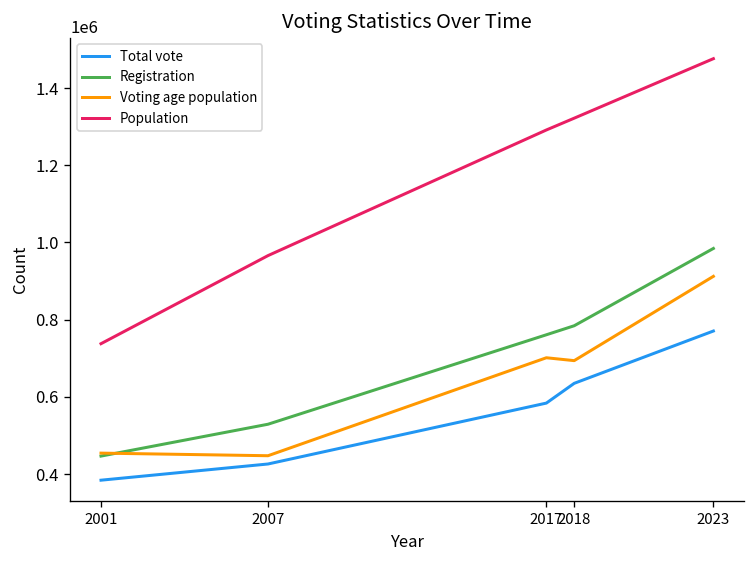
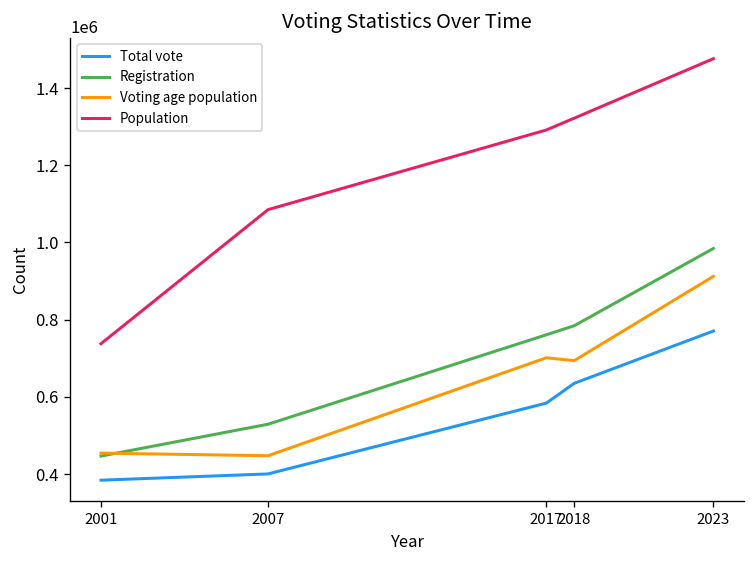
  {
    "Total vote": {
      "2001": 380000,
-     "2007": 430000,
+     "2007": 400000,
      "2023": 770000
    },
    "Registration": {
      "2007": 530000,
      "2023": 980000
    },
    "Voting age population": {
      "2007": 450000,
      "2023": 910000
    },
    "Population": {
      "2001": 740000,
-     "2007": 970000,
+     "2007": 1080000,
      "2023": 1480000
    }
  }
